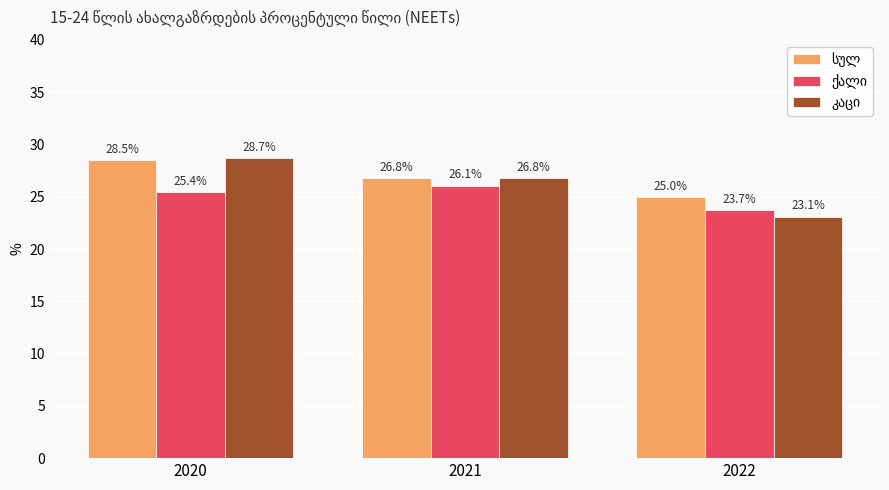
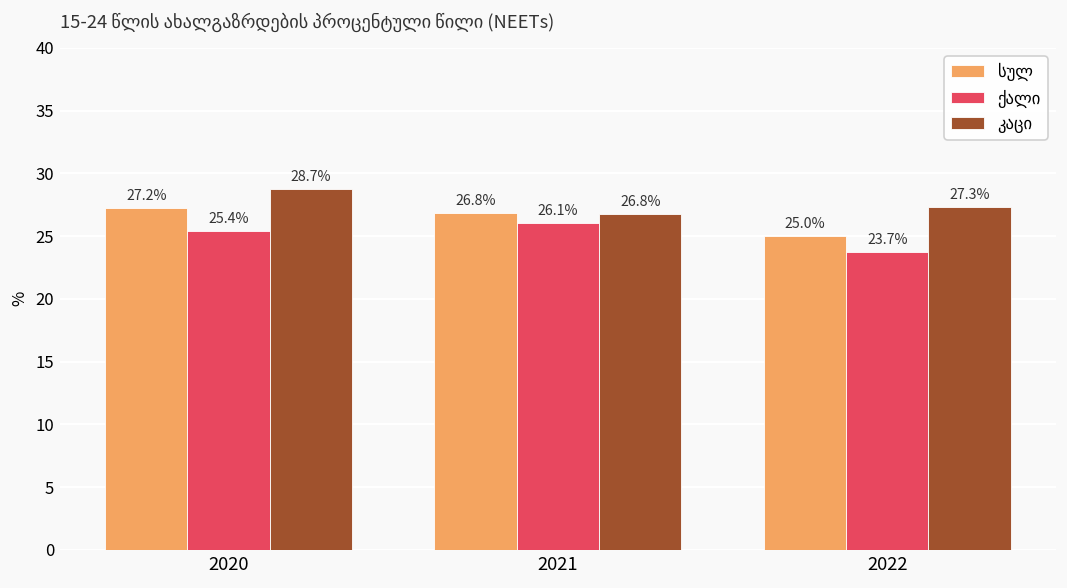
  {
    "სულ": {
-     "2020": "28.5%",
+     "2020": "27.2%",
      "2021": "26.8%",
      "2022": "25.0%"
    },
    "ქალი": {
      "2020": "25.4%",
      "2021": "26.1%",
      "2022": "23.7%"
    },
    "კაცი": {
      "2020": "28.7%",
      "2021": "26.8%",
-     "2022": "23.1%"
+     "2022": "27.3%"
    }
  }
